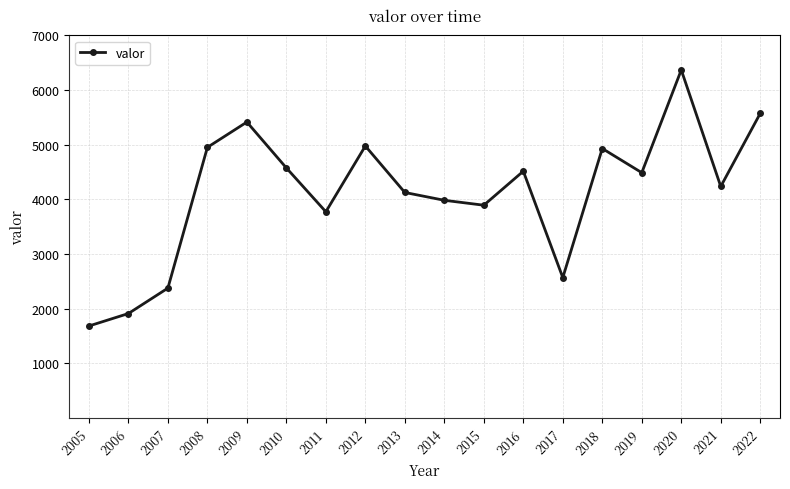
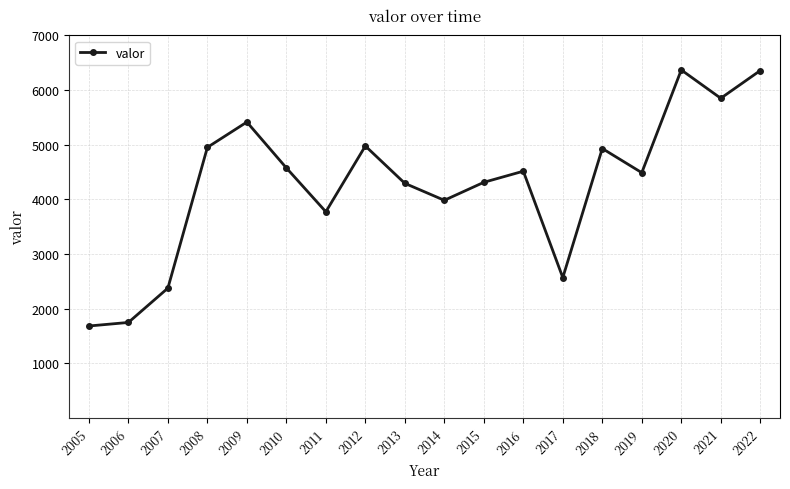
  {
    "2005": 1700,
-   "2006": 1900,
+   "2006": 1700,
    "2007": 2400,
    "2008": 5000,
    "2009": 5400,
    "2010": 4600,
    "2011": 3800,
    "2012": 5000,
-   "2013": 4100,
+   "2013": 4300,
    "2014": 4000,
-   "2015": 3900,
+   "2015": 4300,
    "2016": 4500,
    "2017": 2600,
    "2018": 4900,
    "2019": 4500,
    "2020": 6400,
-   "2021": 4200,
-   "2022": 5600
+   "2021": 5800,
+   "2022": 6400
  }
